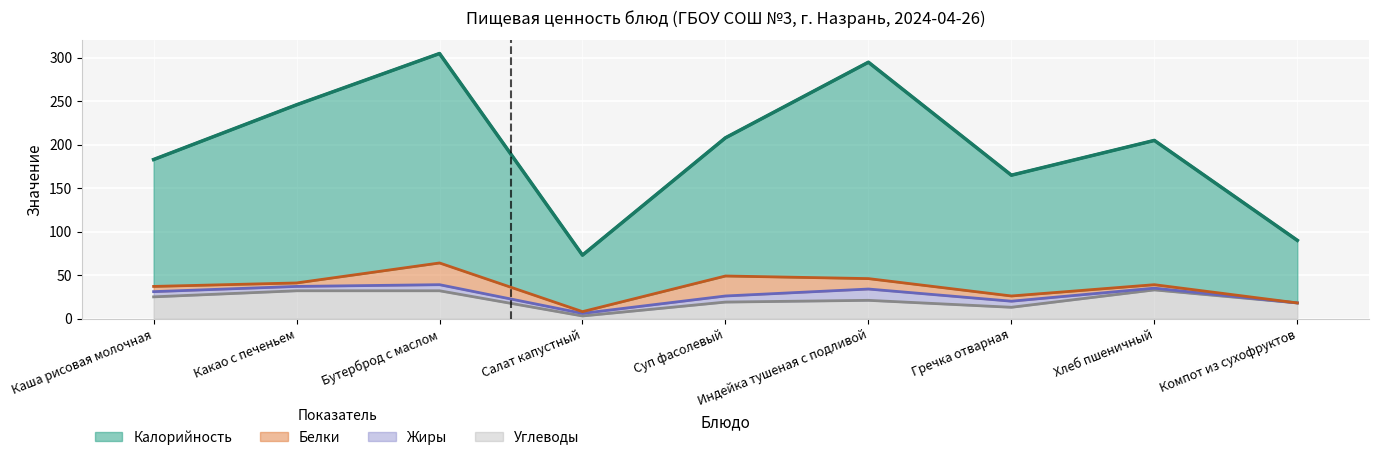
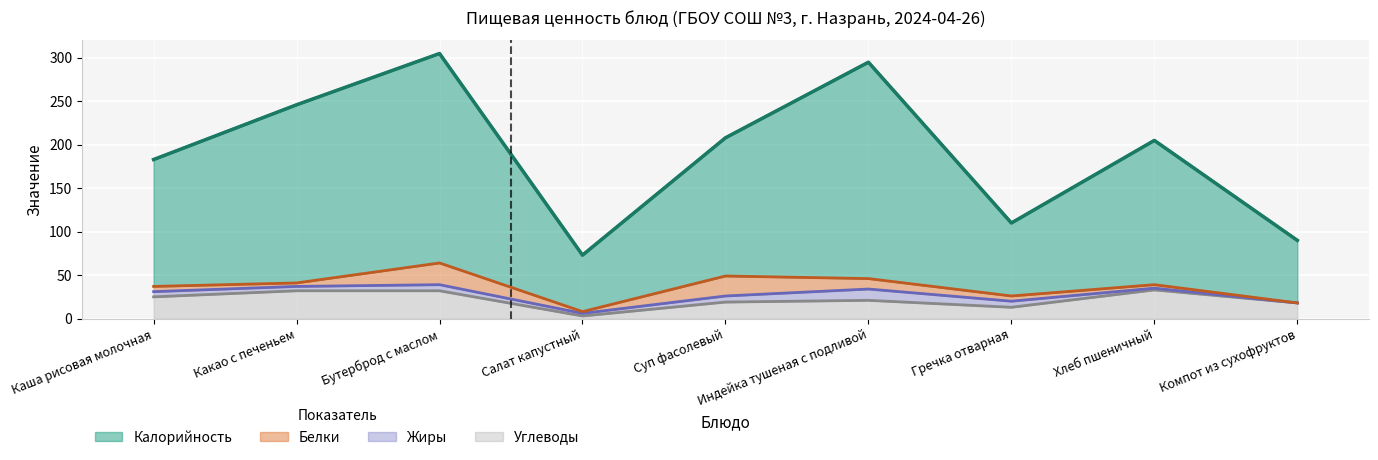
  {
    "Белки": {
      "Каша рисовая молочная": 10,
      "Какао с печеньем": 0,
      "Бутерброд с маслом": 30,
      "Суп фасолевый": 20,
      "Индейка тушеная с подливой": 10,
      "Гречка отварная": 10,
      "Хлеб пшеничный": 0
    },
    "Калорийность": {
      "Каша рисовая молочная": 150,
      "Какао с печеньем": 210,
      "Бутерброд с маслом": 240,
      "Салат капустный": 70,
      "Суп фасолевый": 160,
      "Индейка тушеная с подливой": 250,
-     "Гречка отварная": 140,
+     "Гречка отварная": 80,
      "Хлеб пшеничный": 170,
      "Компот из сухофруктов": 70
    }
  }
